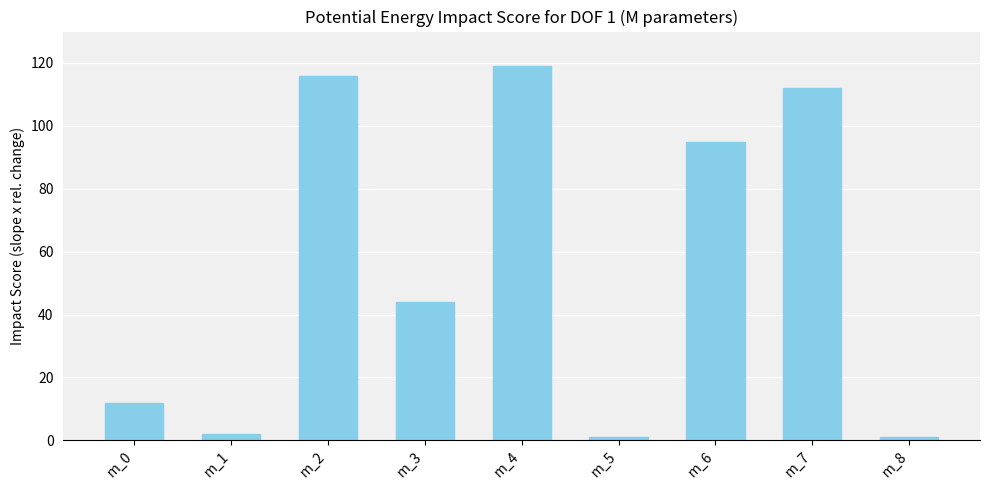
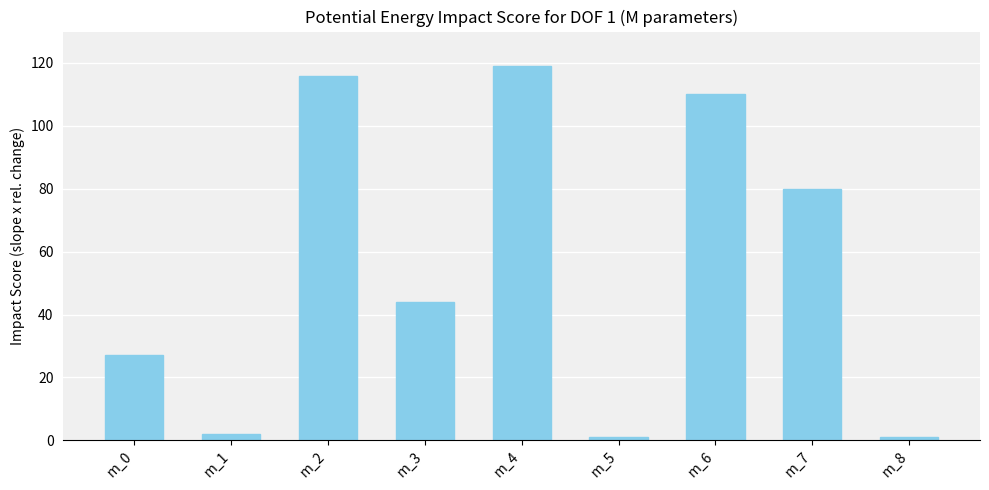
  {
-   "m_0": 12,
+   "m_0": 27,
    "m_1": 2,
    "m_2": 116,
    "m_3": 44,
    "m_4": 119,
    "m_5": 1,
-   "m_6": 95,
-   "m_7": 112,
+   "m_6": 110,
+   "m_7": 80,
    "m_8": 1
  }
